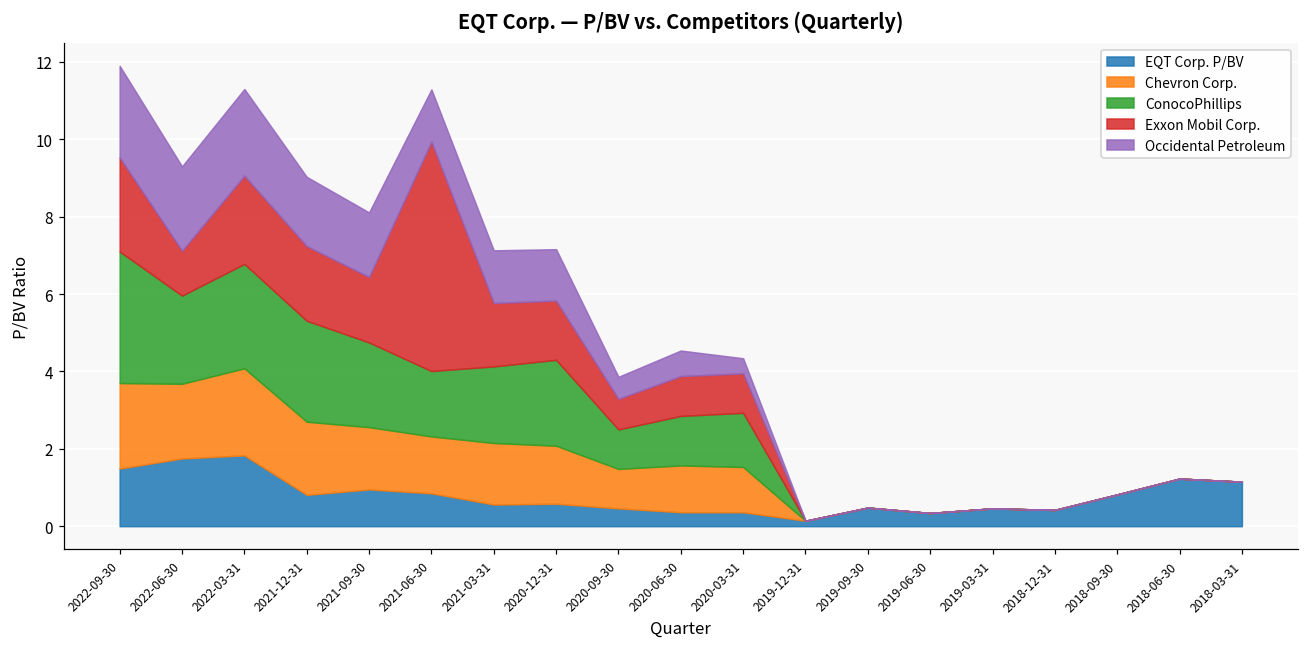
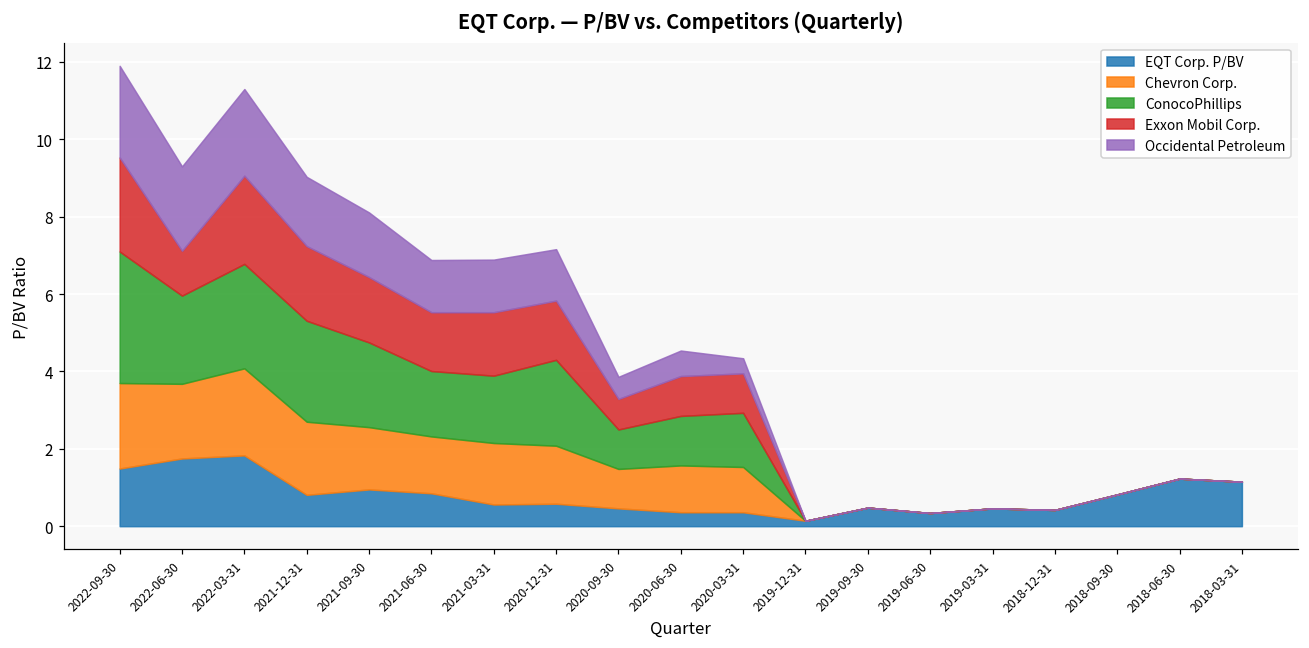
  {
    "EQT Corp. P/BV": {
      "2022-09-30": 1.5,
      "2022-06-30": 1.8,
      "2022-03-31": 1.8,
      "2021-12-31": 0.8,
      "2021-09-30": 1.0,
      "2021-06-30": 0.9,
      "2021-03-31": 0.6,
      "2020-12-31": 0.6,
      "2020-09-30": 0.5,
      "2020-06-30": 0.4,
      "2020-03-31": 0.4
    },
    "Chevron Corp.": {
      "2022-09-30": 2.2,
      "2022-06-30": 1.9,
      "2022-03-31": 2.3,
      "2021-12-31": 1.9,
      "2021-09-30": 1.6,
      "2021-06-30": 1.5,
      "2021-03-31": 1.6,
      "2020-12-31": 1.5,
      "2020-09-30": 1.0,
      "2020-06-30": 1.2,
      "2020-03-31": 1.2
    },
    "ConocoPhillips": {
      "2022-09-30": 3.4,
      "2022-06-30": 2.3,
      "2022-03-31": 2.7,
      "2021-12-31": 2.6,
      "2021-09-30": 2.2,
      "2021-06-30": 1.7,
-     "2021-03-31": 2.0,
+     "2021-03-31": 1.7,
      "2020-12-31": 2.2,
      "2020-09-30": 1.0,
      "2020-06-30": 1.3,
      "2020-03-31": 1.4
    },
    "Exxon Mobil Corp.": {
      "2022-09-30": 2.4,
      "2022-06-30": 1.2,
      "2022-03-31": 2.3,
      "2021-12-31": 1.9,
      "2021-09-30": 1.7,
-     "2021-06-30": 5.9,
+     "2021-06-30": 1.5,
      "2021-03-31": 1.6,
      "2020-12-31": 1.5,
      "2020-09-30": 0.8,
      "2020-06-30": 1.0,
      "2020-03-31": 1.0
    },
    "Occidental Petroleum": {
      "2022-09-30": 2.4,
      "2022-06-30": 2.2,
      "2022-03-31": 2.2,
      "2021-12-31": 1.8,
      "2021-09-30": 1.7,
      "2021-06-30": 1.3,
      "2021-03-31": 1.4,
      "2020-12-31": 1.3,
      "2020-09-30": 0.6,
      "2020-06-30": 0.7,
      "2020-03-31": 0.4
    }
  }
